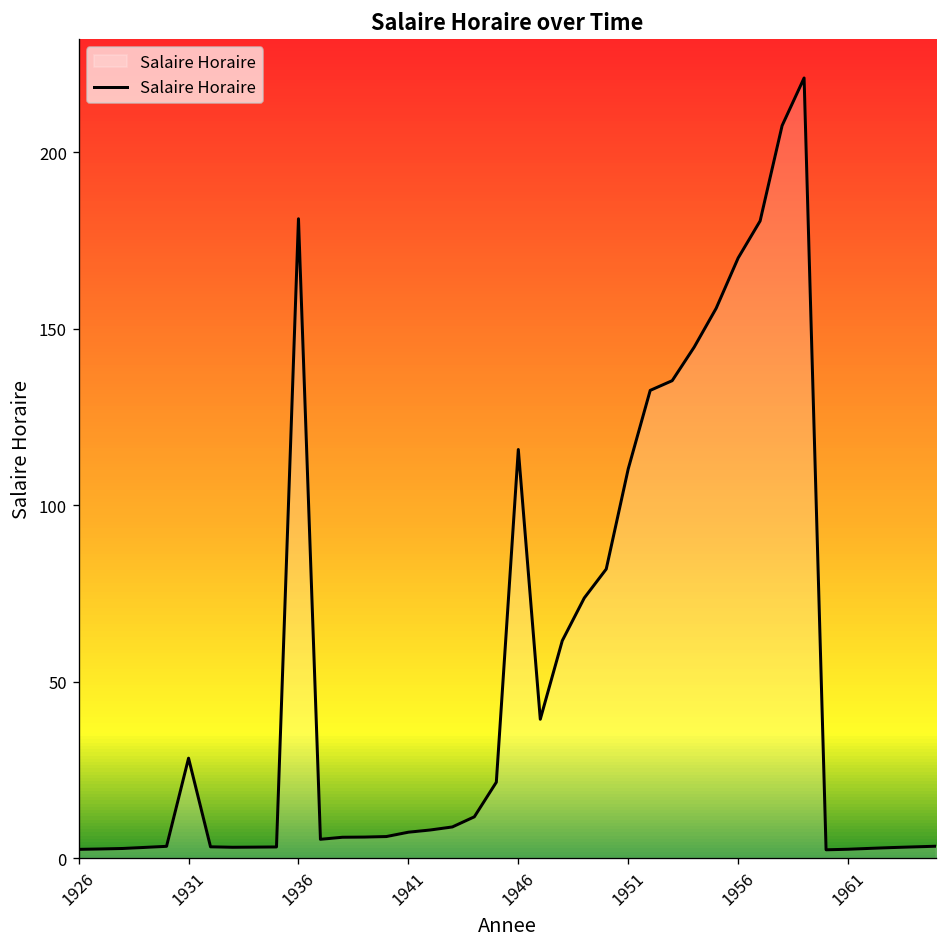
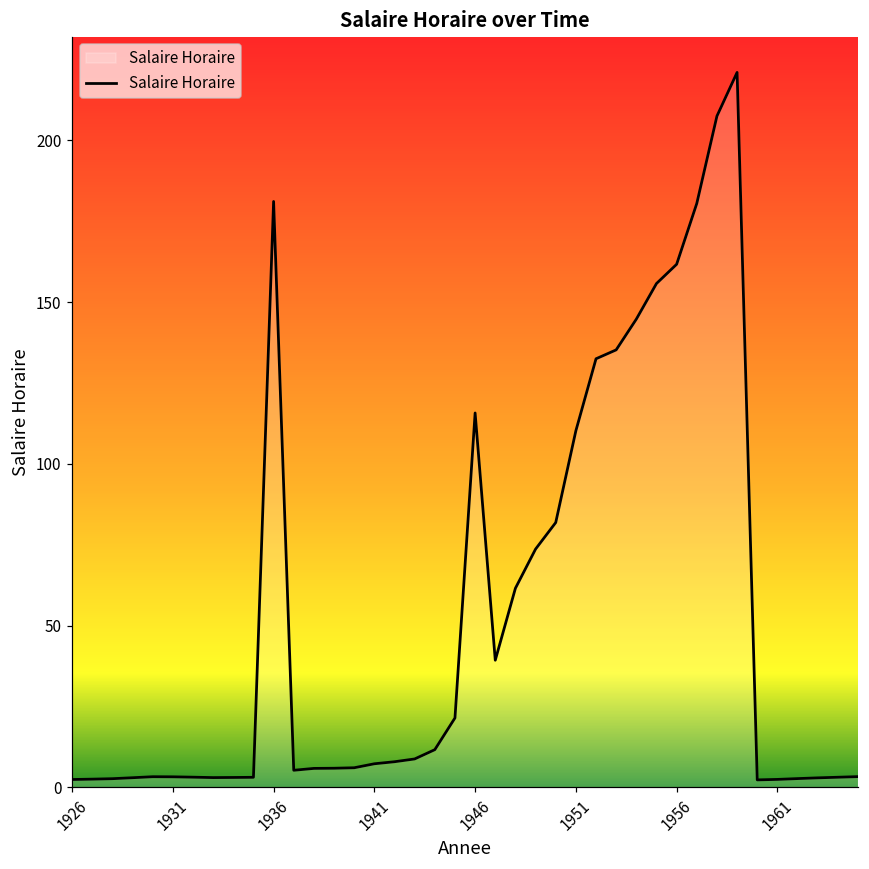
  {
    "1926": 2,
-   "1931": 28,
+   "1931": 3,
    "1936": 181,
    "1941": 7,
    "1946": 116,
    "1951": 110,
-   "1956": 170,
+   "1956": 162,
    "1961": 3
  }
